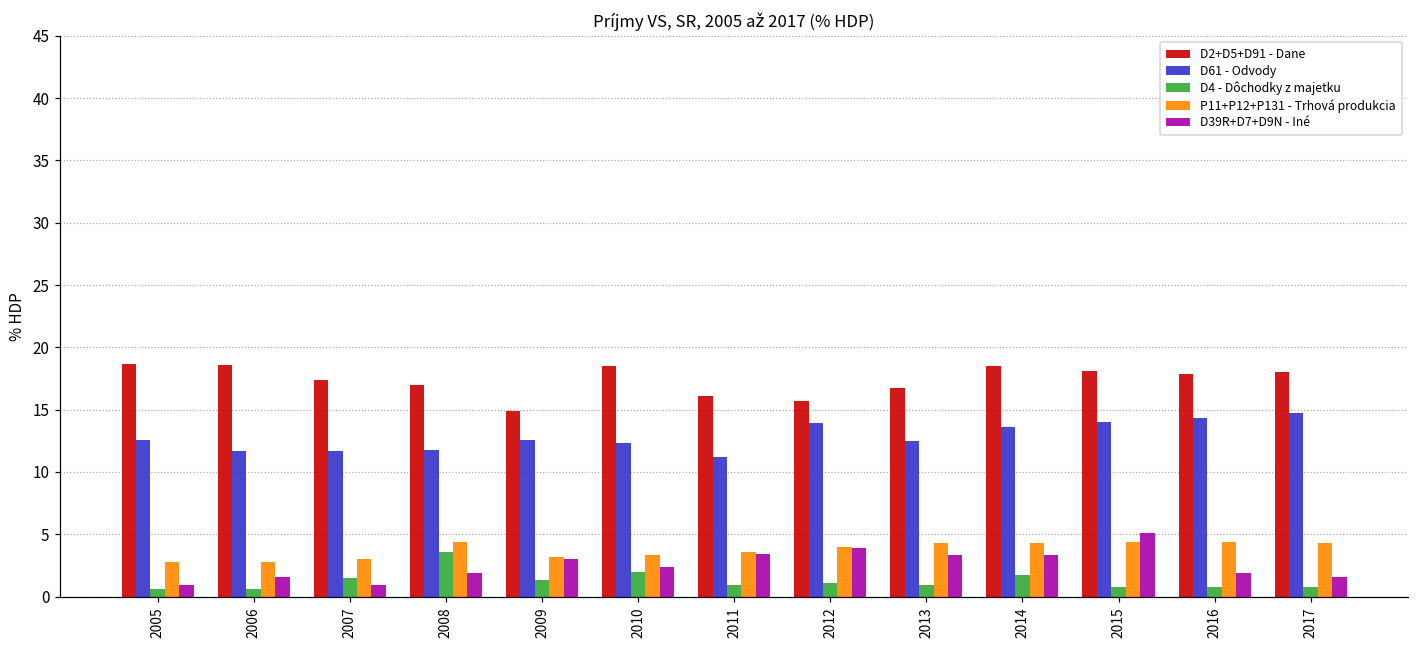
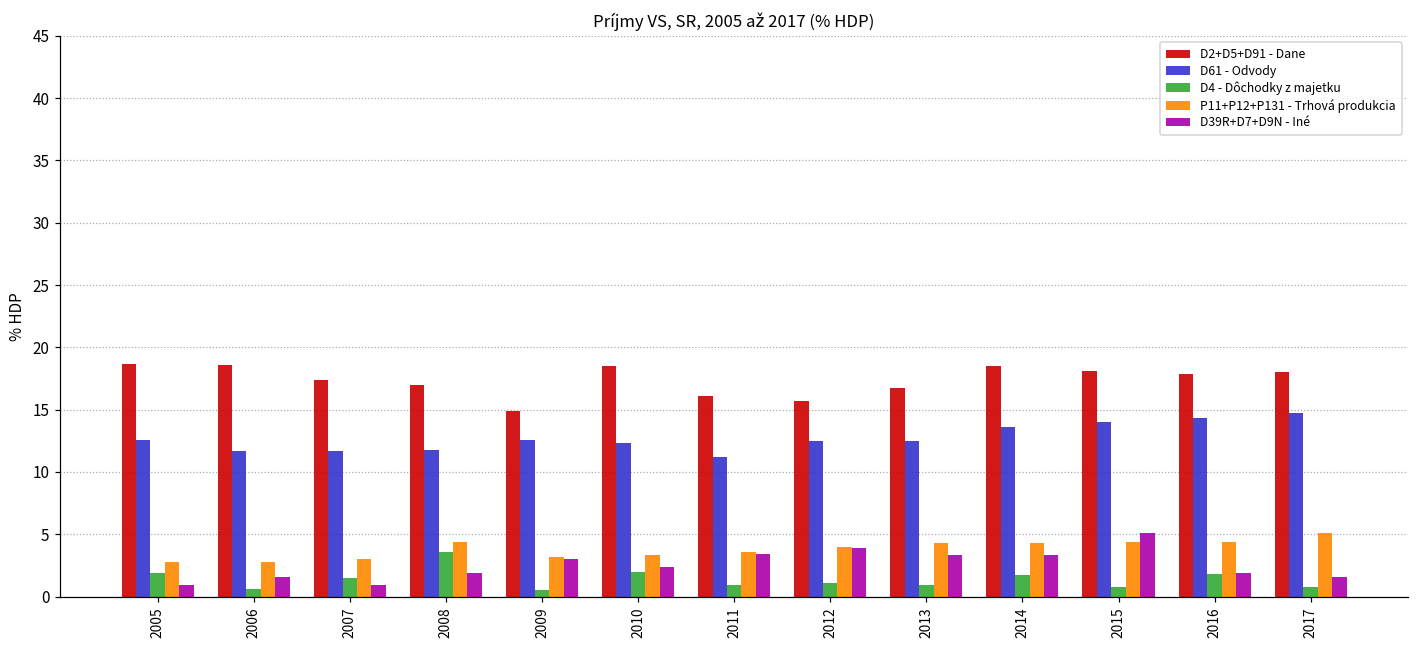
  {
    "D2+D5+D91 - Dane": {
      "2005": 18.7,
      "2006": 18.6,
      "2007": 17.4,
      "2008": 17.0,
      "2009": 14.9,
      "2010": 18.5,
      "2011": 16.1,
      "2012": 15.7,
      "2013": 16.7,
      "2014": 18.5,
      "2015": 18.1,
      "2016": 17.9,
      "2017": 18.0
    },
    "D61 - Odvody": {
      "2005": 12.6,
      "2006": 11.7,
      "2007": 11.7,
      "2008": 11.8,
      "2009": 12.6,
      "2010": 12.3,
      "2011": 11.2,
-     "2012": 13.9,
+     "2012": 12.5,
      "2013": 12.5,
      "2014": 13.6,
      "2015": 14.0,
      "2016": 14.3,
      "2017": 14.7
    },
    "D4 - Dôchodky z majetku": {
-     "2005": 0.6,
+     "2005": 1.9,
      "2006": 0.6,
      "2007": 1.5,
      "2008": 3.6,
-     "2009": 1.3,
+     "2009": 0.5,
      "2010": 2.0,
      "2011": 0.9,
      "2012": 1.1,
      "2013": 0.9,
      "2014": 1.7,
      "2015": 0.8,
-     "2016": 0.8,
+     "2016": 1.8,
      "2017": 0.8
    },
    "P11+P12+P131 - Trhová produkcia": {
      "2005": 2.8,
      "2006": 2.8,
      "2007": 3.0,
      "2008": 4.4,
      "2009": 3.2,
      "2010": 3.3,
      "2011": 3.6,
      "2012": 4.0,
      "2013": 4.3,
      "2014": 4.3,
      "2015": 4.4,
      "2016": 4.4,
-     "2017": 4.3
+     "2017": 5.1
    },
    "D39R+D7+D9N - Iné": {
      "2005": 0.9,
      "2006": 1.6,
      "2007": 0.9,
      "2008": 1.9,
      "2009": 3.0,
      "2010": 2.4,
      "2011": 3.4,
      "2012": 3.9,
      "2013": 3.3,
      "2014": 3.3,
      "2015": 5.1,
      "2016": 1.9,
      "2017": 1.6
    }
  }
